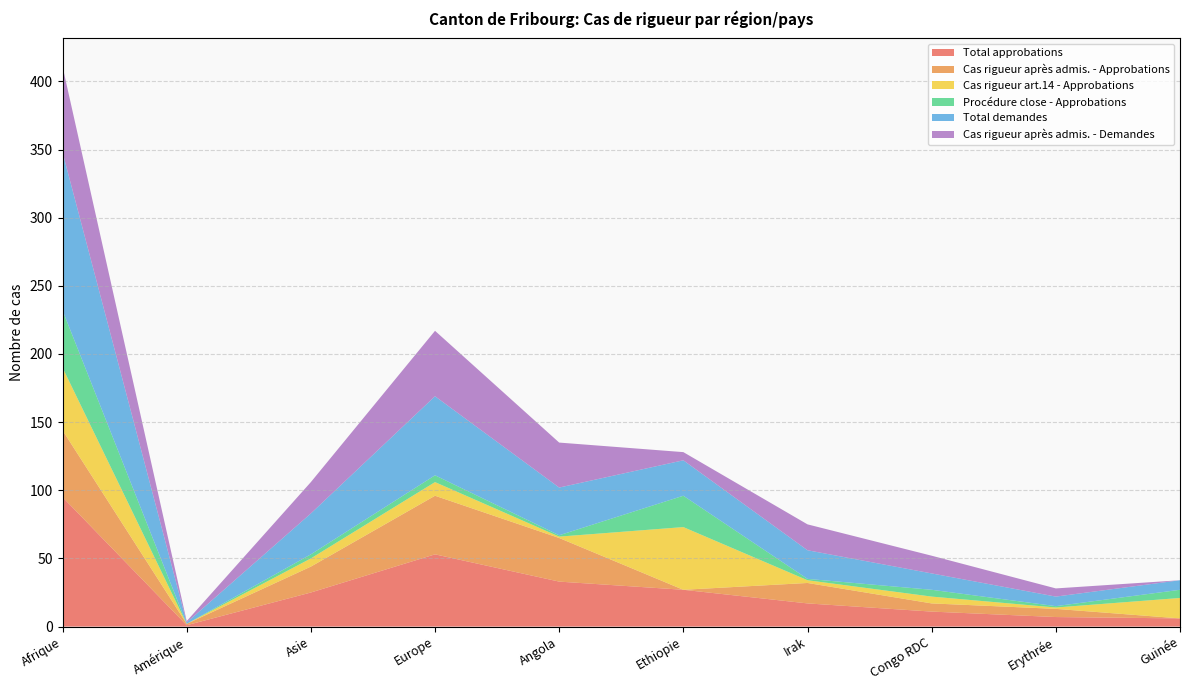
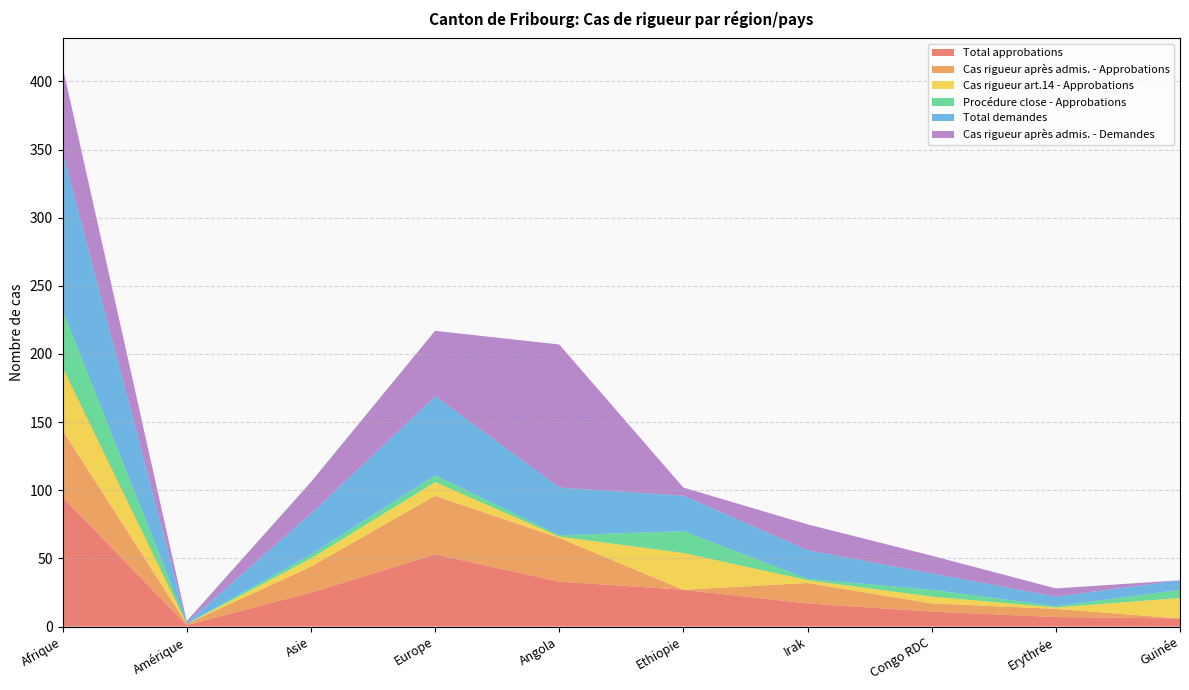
  {
    "Cas rigueur art.14 - Approbations": {
      "Afrique": 46,
      "Asie": 6,
      "Europe": 10,
-     "Ethiopie": 46,
+     "Ethiopie": 27,
      "Congo RDC": 5,
      "Guinée": 15
    },
    "Procédure close - Approbations": {
      "Afrique": 42,
      "Asie": 3,
      "Europe": 5,
-     "Ethiopie": 23,
+     "Ethiopie": 16,
      "Congo RDC": 5,
      "Guinée": 6
    },
    "Total demandes": {
      "Afrique": 116,
      "Asie": 30,
      "Europe": 58,
      "Angola": 35,
      "Ethiopie": 26,
      "Irak": 21,
      "Congo RDC": 12,
      "Erythrée": 7
    },
    "Cas rigueur après admis. - Demandes": {
      "Afrique": 63,
      "Asie": 23,
      "Europe": 48,
-     "Angola": 33,
+     "Angola": 105,
      "Ethiopie": 6,
      "Irak": 19,
      "Congo RDC": 13,
      "Erythrée": 6
    }
  }
